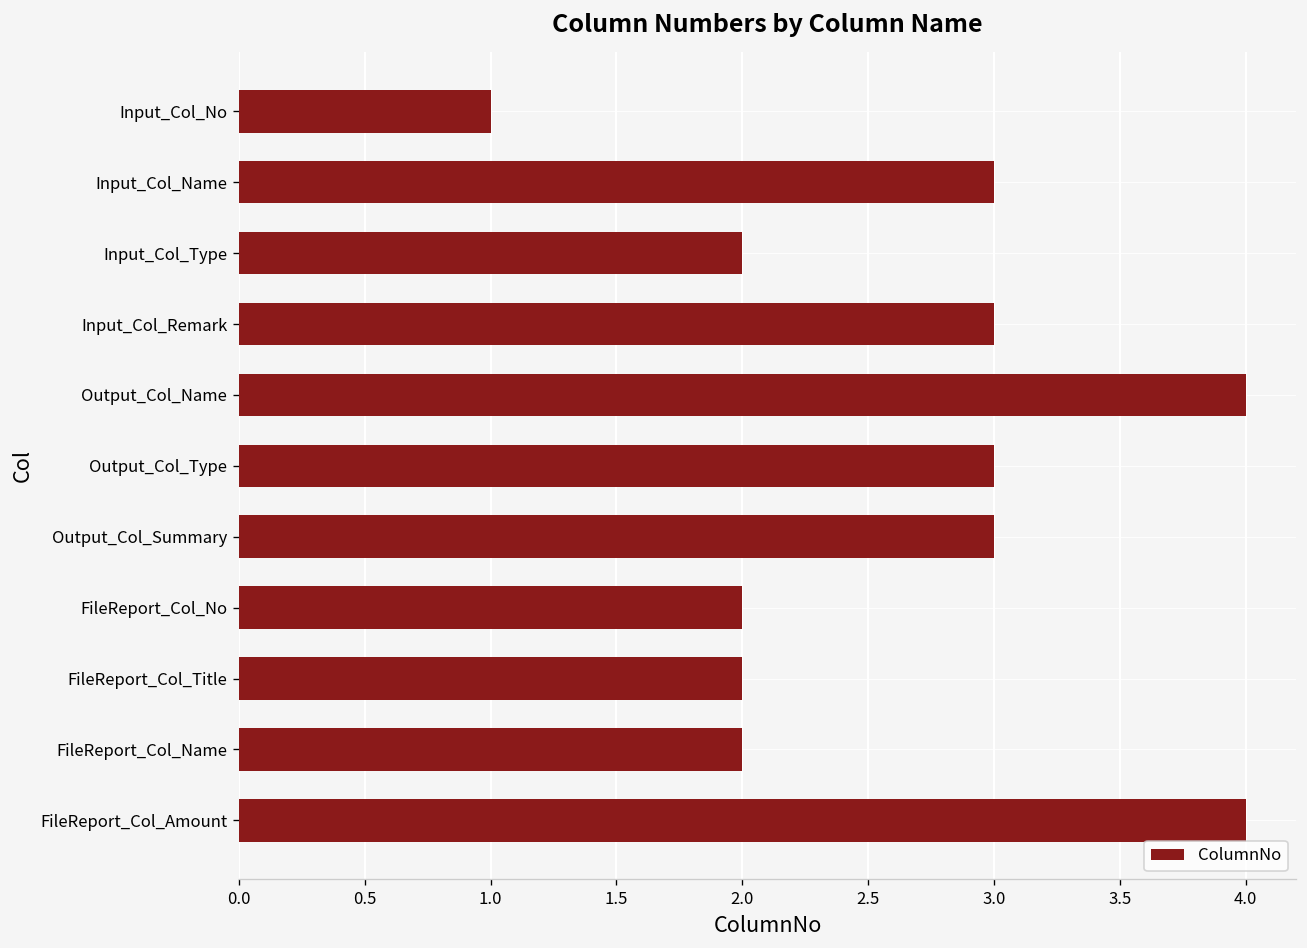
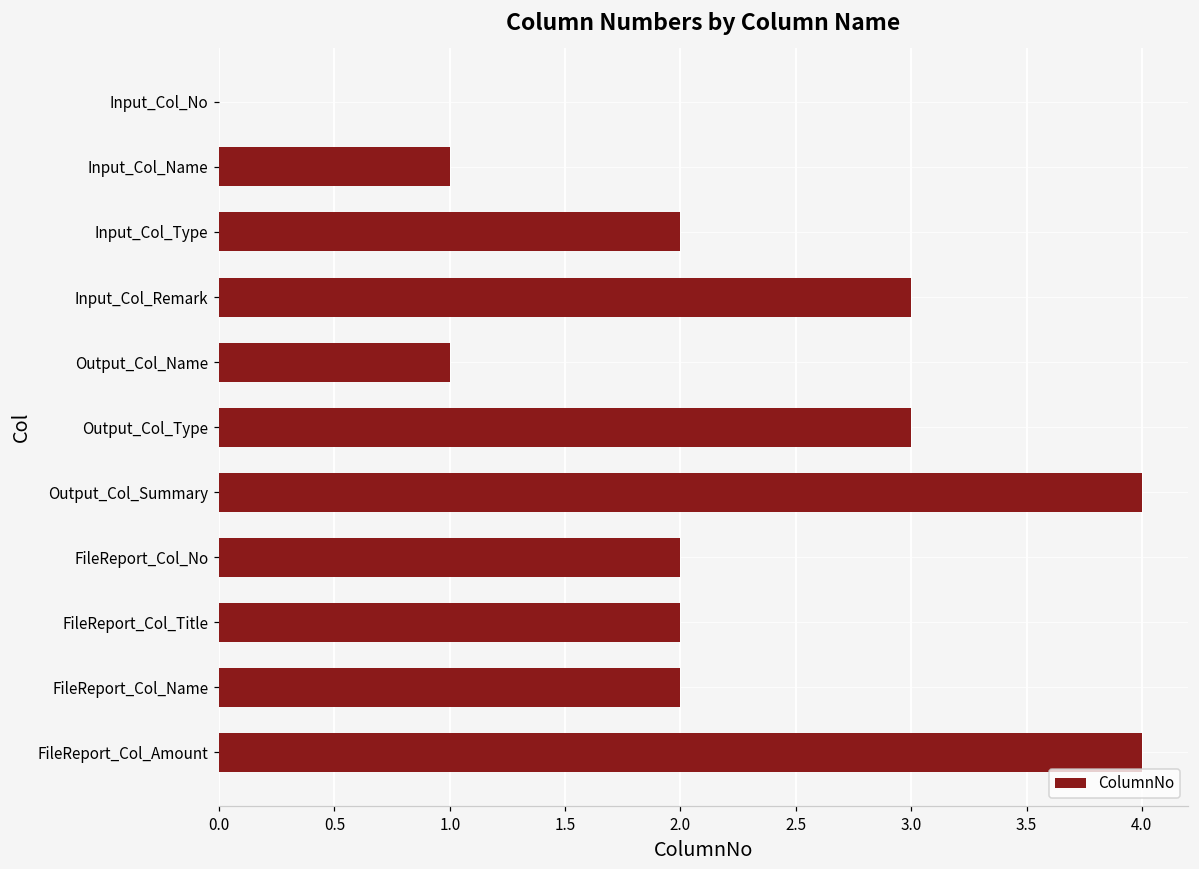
  {
-   "Input_Col_No": 1,
-   "Input_Col_Name": 3,
+   "Input_Col_No": 0,
+   "Input_Col_Name": 1,
    "Input_Col_Type": 2,
    "Input_Col_Remark": 3,
-   "Output_Col_Name": 4,
+   "Output_Col_Name": 1,
    "Output_Col_Type": 3,
-   "Output_Col_Summary": 3,
+   "Output_Col_Summary": 4,
    "FileReport_Col_No": 2,
    "FileReport_Col_Title": 2,
    "FileReport_Col_Name": 2,
    "FileReport_Col_Amount": 4
  }
